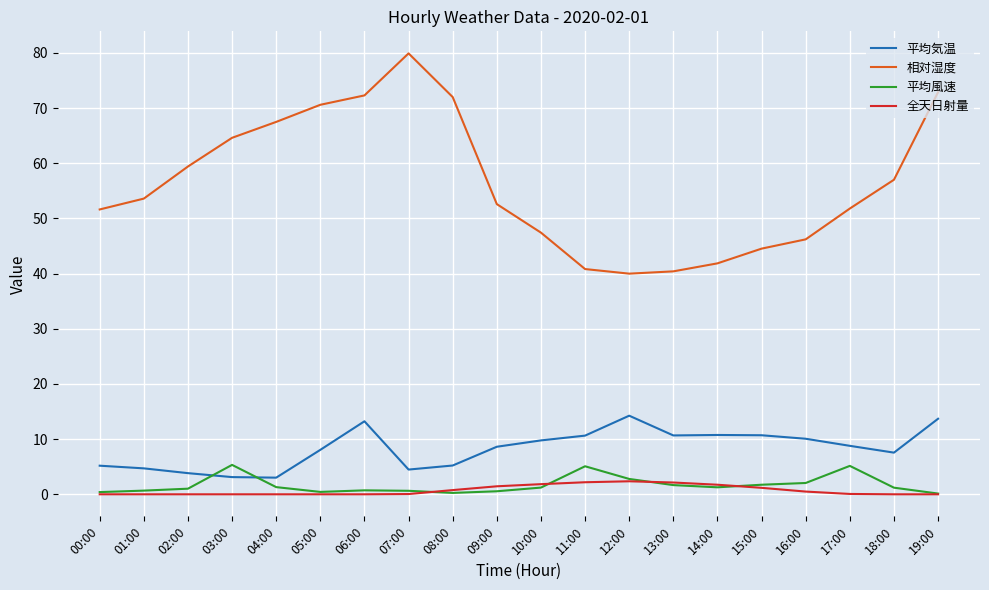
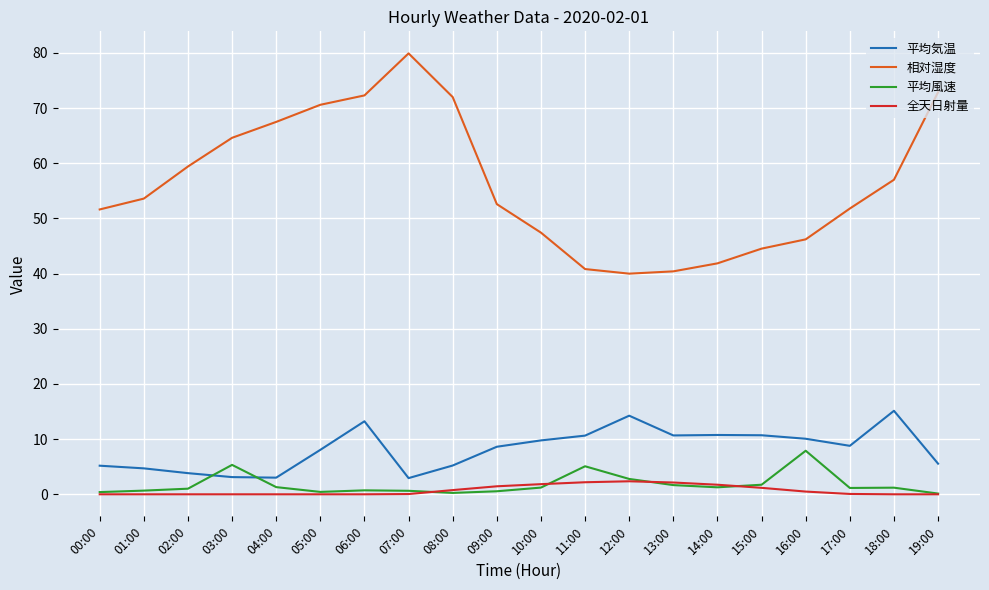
  {
    "平均気温": {
      "00:00": 5,
      "01:00": 5,
      "02:00": 4,
      "03:00": 3,
      "04:00": 3,
      "05:00": 8,
      "06:00": 13,
-     "07:00": 4,
+     "07:00": 3,
      "08:00": 5,
      "09:00": 9,
      "10:00": 10,
      "11:00": 11,
      "12:00": 14,
      "13:00": 11,
      "14:00": 11,
      "15:00": 11,
      "16:00": 10,
      "17:00": 9,
-     "18:00": 8,
-     "19:00": 14
+     "18:00": 15,
+     "19:00": 6
    },
    "平均風速": {
      "01:00": 1,
      "02:00": 1,
      "03:00": 5,
      "04:00": 1,
      "06:00": 1,
      "07:00": 1,
      "08:00": 0,
      "09:00": 1,
      "10:00": 1,
      "11:00": 5,
      "13:00": 2,
      "14:00": 1,
      "15:00": 2,
-     "16:00": 2,
-     "17:00": 5,
+     "16:00": 8,
+     "17:00": 1,
      "18:00": 1
    }
  }
